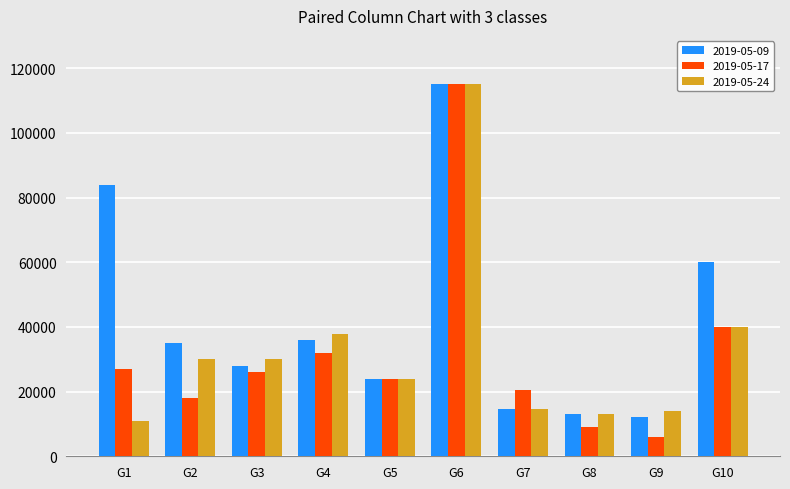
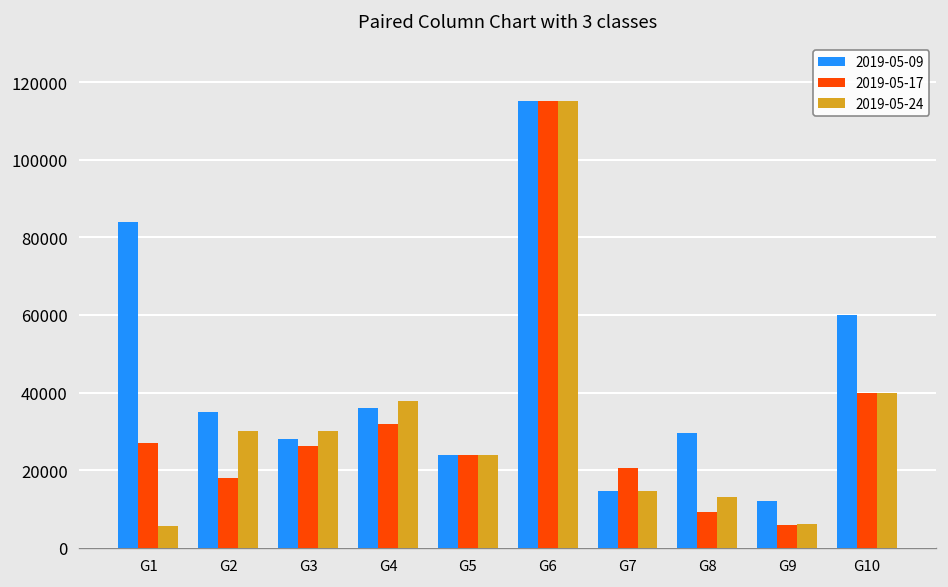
  {
    "2019-05-09": {
      "G1": 84000,
      "G2": 35000,
      "G3": 28000,
      "G4": 36000,
      "G5": 24000,
      "G6": 115000,
      "G7": 15000,
-     "G8": 13000,
+     "G8": 30000,
      "G9": 12000,
      "G10": 60000
    },
    "2019-05-17": {
      "G1": 27000,
      "G2": 18000,
      "G3": 26000,
      "G4": 32000,
      "G5": 24000,
      "G6": 115000,
      "G7": 21000,
      "G8": 9000,
      "G9": 6000,
      "G10": 40000
    },
    "2019-05-24": {
-     "G1": 11000,
+     "G1": 5000,
      "G2": 30000,
      "G3": 30000,
      "G4": 38000,
      "G5": 24000,
      "G6": 115000,
      "G7": 15000,
      "G8": 13000,
-     "G9": 14000,
+     "G9": 6000,
      "G10": 40000
    }
  }
